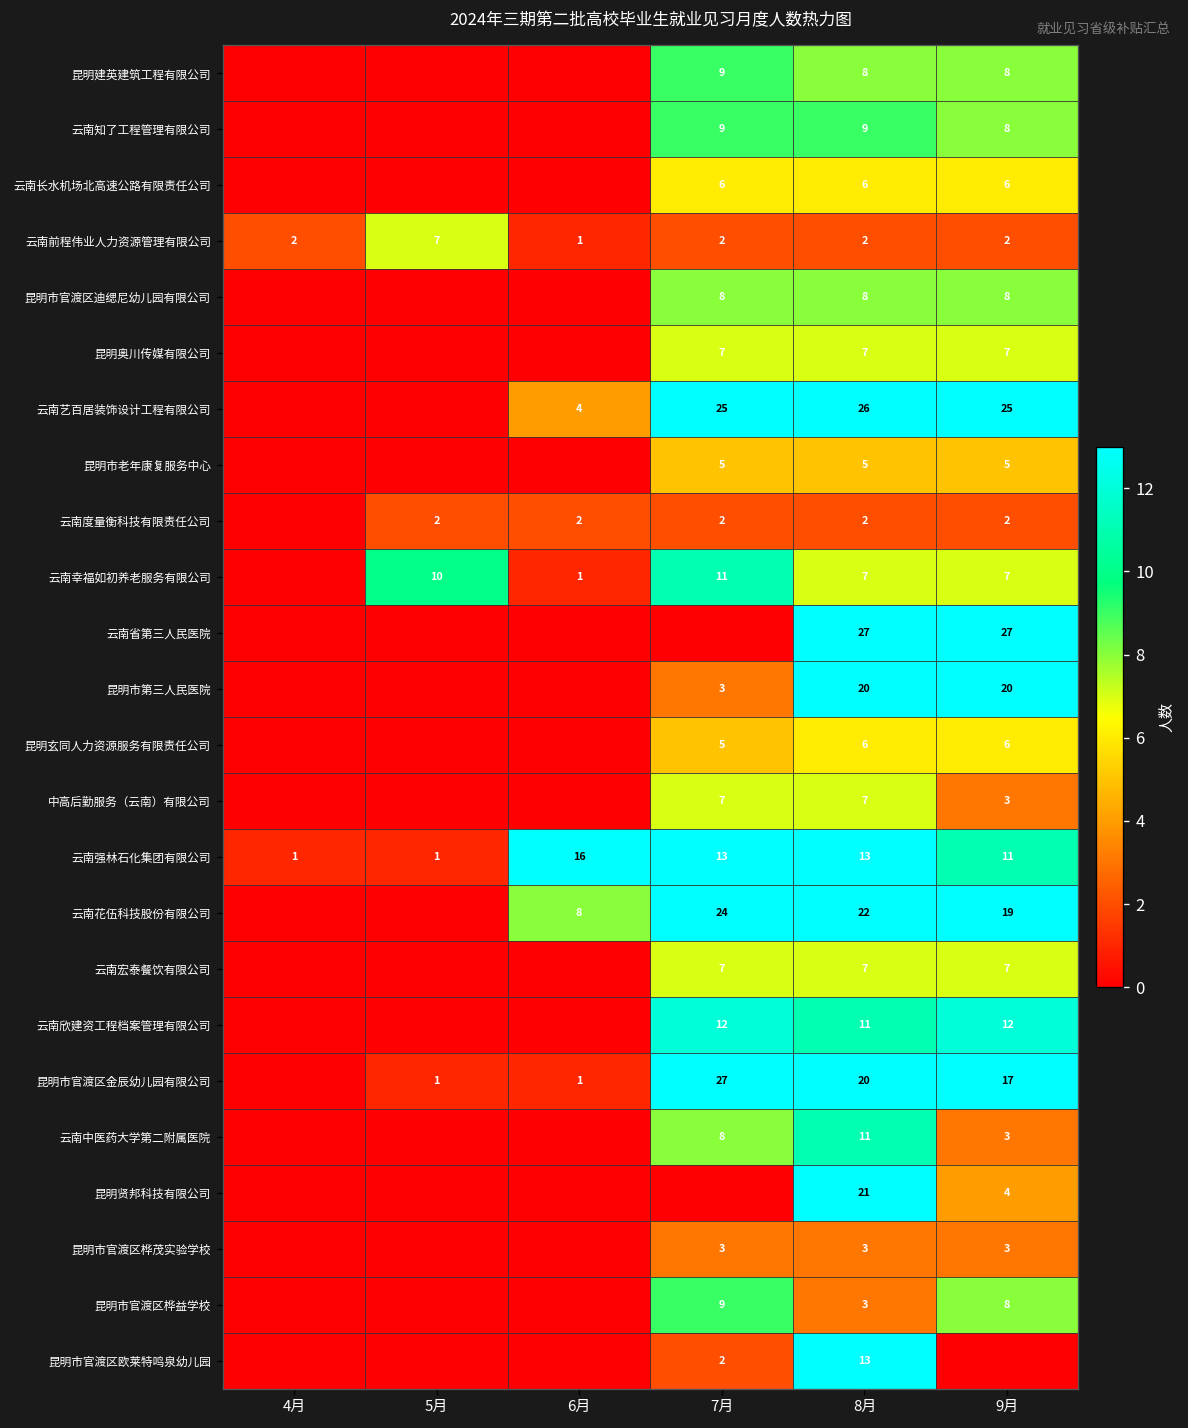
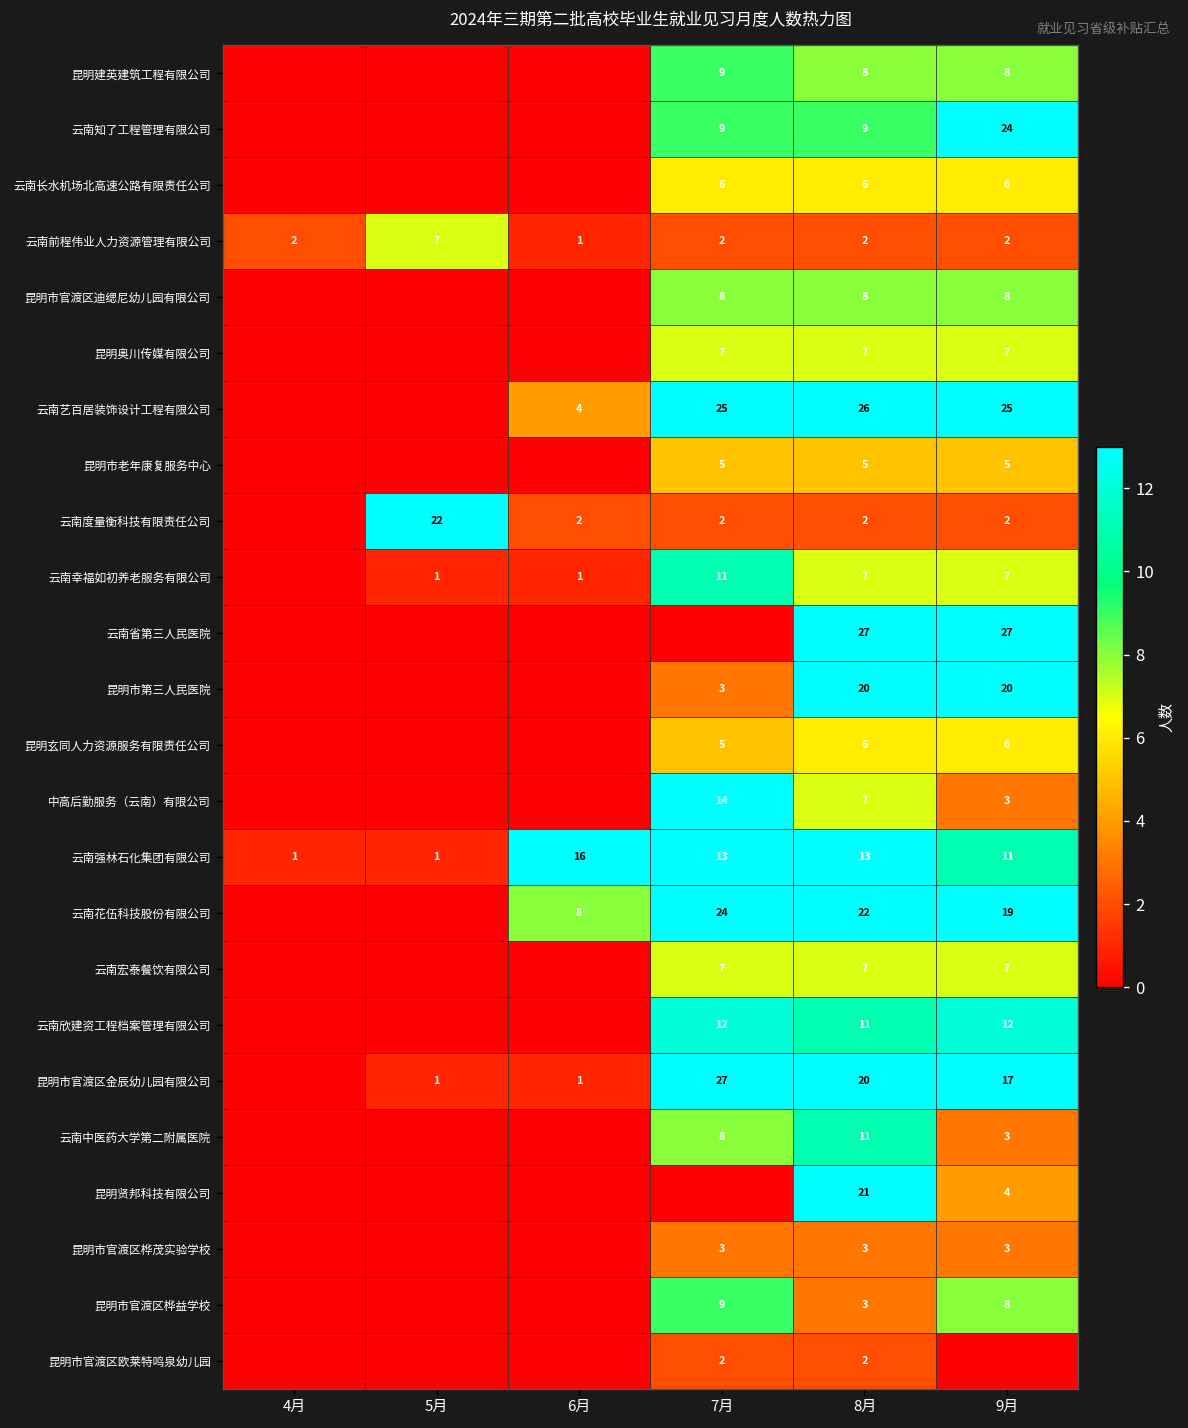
  {
    "昆明建英建筑工程有限公司": {
      "7月": 9,
      "8月": 8,
      "9月": 8
    },
    "云南知了工程管理有限公司": {
      "7月": 9,
      "8月": 9,
-     "9月": 8
+     "9月": 24
    },
    "云南长水机场北高速公路有限责任公司": {
      "7月": 6,
      "8月": 6,
      "9月": 6
    },
    "云南前程伟业人力资源管理有限公司": {
      "4月": 2,
      "5月": 7,
      "6月": 1,
      "7月": 2,
      "8月": 2,
      "9月": 2
    },
    "昆明市官渡区迪缌尼幼儿园有限公司": {
      "7月": 8,
      "8月": 8,
      "9月": 8
    },
    "昆明奥川传媒有限公司": {
      "7月": 7,
      "8月": 7,
      "9月": 7
    },
    "云南艺百居装饰设计工程有限公司": {
      "6月": 4,
      "7月": 25,
      "8月": 26,
      "9月": 25
    },
    "昆明市老年康复服务中心": {
      "7月": 5,
      "8月": 5,
      "9月": 5
    },
    "云南度量衡科技有限责任公司": {
-     "5月": 2,
+     "5月": 22,
      "6月": 2,
      "7月": 2,
      "8月": 2,
      "9月": 2
    },
    "云南幸福如初养老服务有限公司": {
-     "5月": 10,
+     "5月": 1,
      "6月": 1,
      "7月": 11,
      "8月": 7,
      "9月": 7
    },
    "云南省第三人民医院": {
      "8月": 27,
      "9月": 27
    },
    "昆明市第三人民医院": {
      "7月": 3,
      "8月": 20,
      "9月": 20
    },
    "昆明玄同人力资源服务有限责任公司": {
      "7月": 5,
      "8月": 6,
      "9月": 6
    },
    "中高后勤服务（云南）有限公司": {
-     "7月": 7,
+     "7月": 14,
      "8月": 7,
      "9月": 3
    },
    "云南强林石化集团有限公司": {
      "4月": 1,
      "5月": 1,
      "6月": 16,
      "7月": 13,
      "8月": 13,
      "9月": 11
    },
    "云南花伍科技股份有限公司": {
      "6月": 8,
      "7月": 24,
      "8月": 22,
      "9月": 19
    },
    "云南宏泰餐饮有限公司": {
      "7月": 7,
      "8月": 7,
      "9月": 7
    },
    "云南欣建资工程档案管理有限公司": {
      "7月": 12,
      "8月": 11,
      "9月": 12
    },
    "昆明市官渡区金辰幼儿园有限公司": {
      "5月": 1,
      "6月": 1,
      "7月": 27,
      "8月": 20,
      "9月": 17
    },
    "云南中医药大学第二附属医院": {
      "7月": 8,
      "8月": 11,
      "9月": 3
    },
    "昆明贤邦科技有限公司": {
      "8月": 21,
      "9月": 4
    },
    "昆明市官渡区桦茂实验学校": {
      "7月": 3,
      "8月": 3,
      "9月": 3
    },
    "昆明市官渡区桦益学校": {
      "7月": 9,
      "8月": 3,
      "9月": 8
    },
    "昆明市官渡区欧莱特鸣泉幼儿园": {
      "7月": 2,
-     "8月": 13
+     "8月": 2
    }
  }
